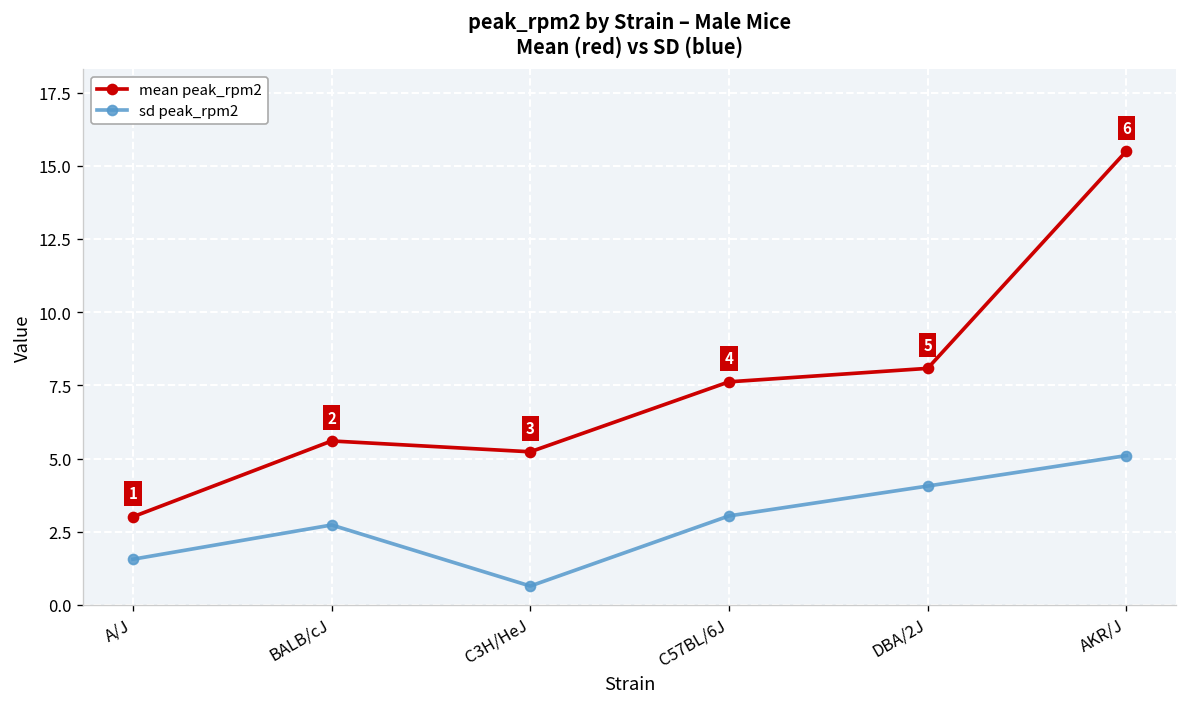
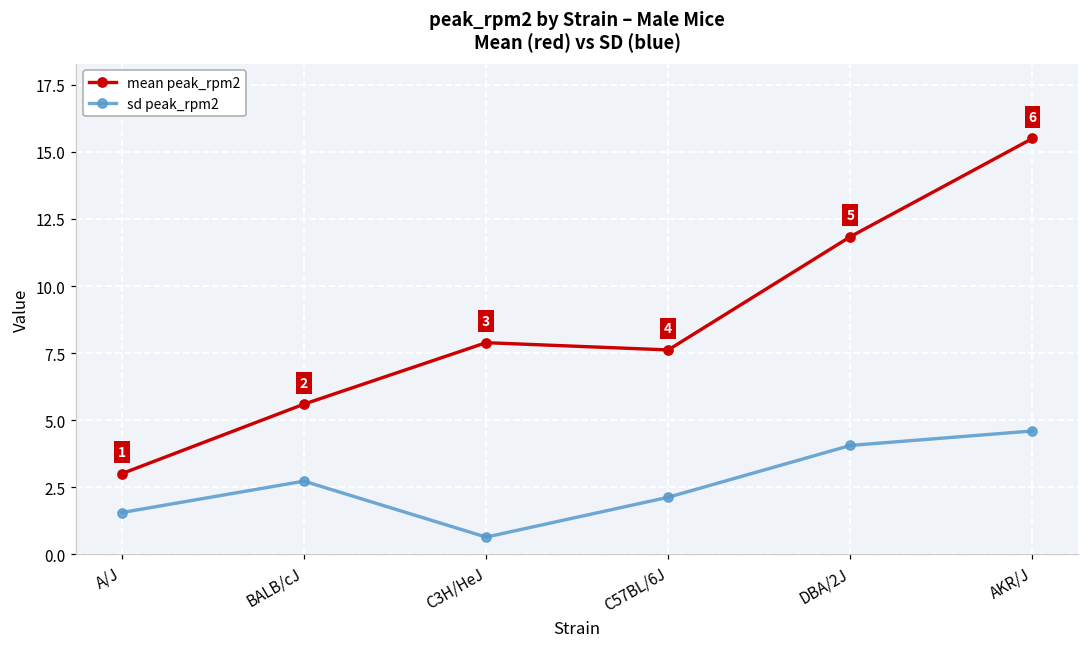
  {
    "mean peak_rpm2": {
-     "C3H/HeJ": 5.2,
-     "DBA/2J": 8.1
+     "C3H/HeJ": 7.9,
+     "DBA/2J": 11.8
    },
    "sd peak_rpm2": {
      "A/J": 1.6,
      "BALB/cJ": 2.7,
      "C3H/HeJ": 0.6,
-     "C57BL/6J": 3.0,
+     "C57BL/6J": 2.1,
      "DBA/2J": 4.1,
-     "AKR/J": 5.1
+     "AKR/J": 4.6
    }
  }
